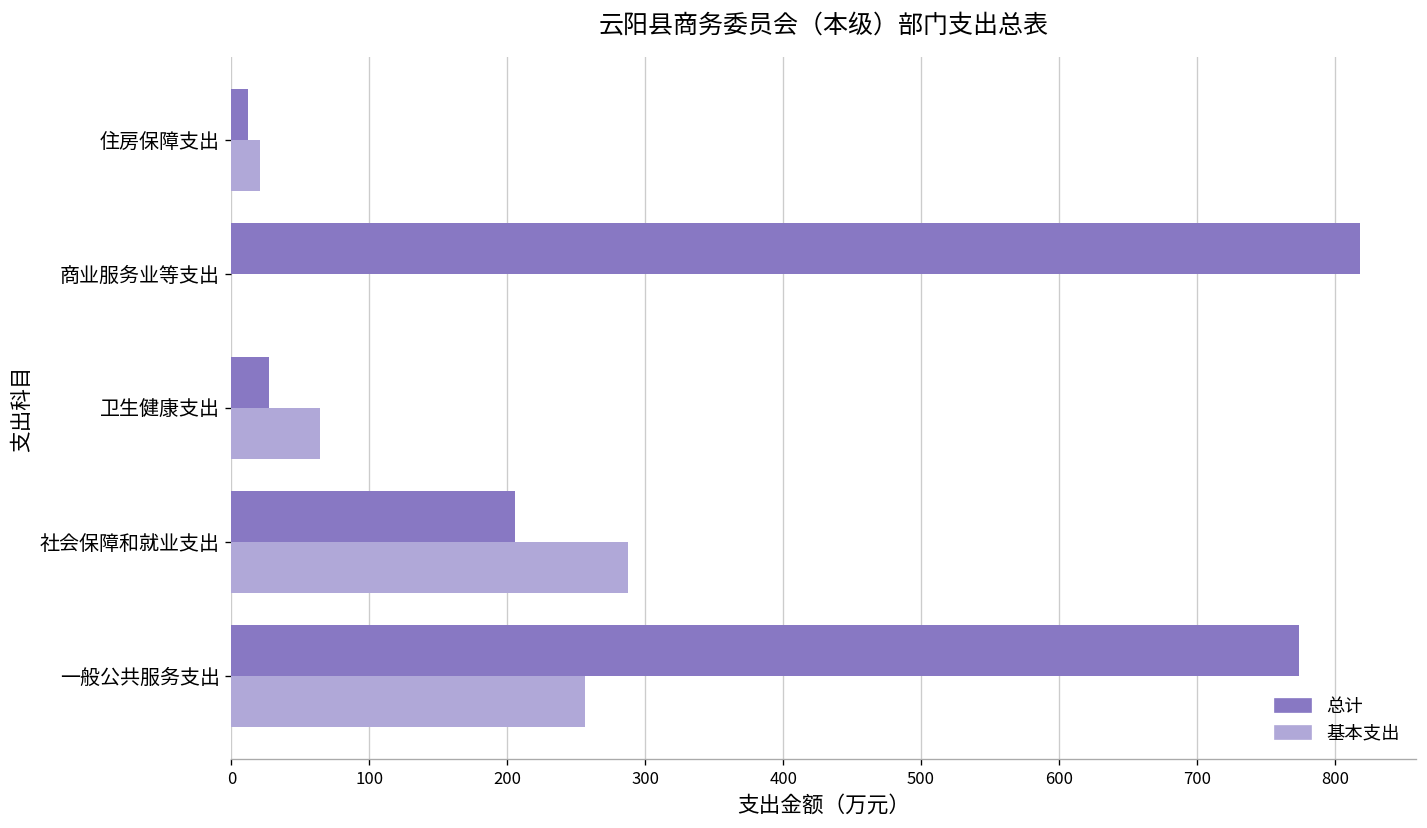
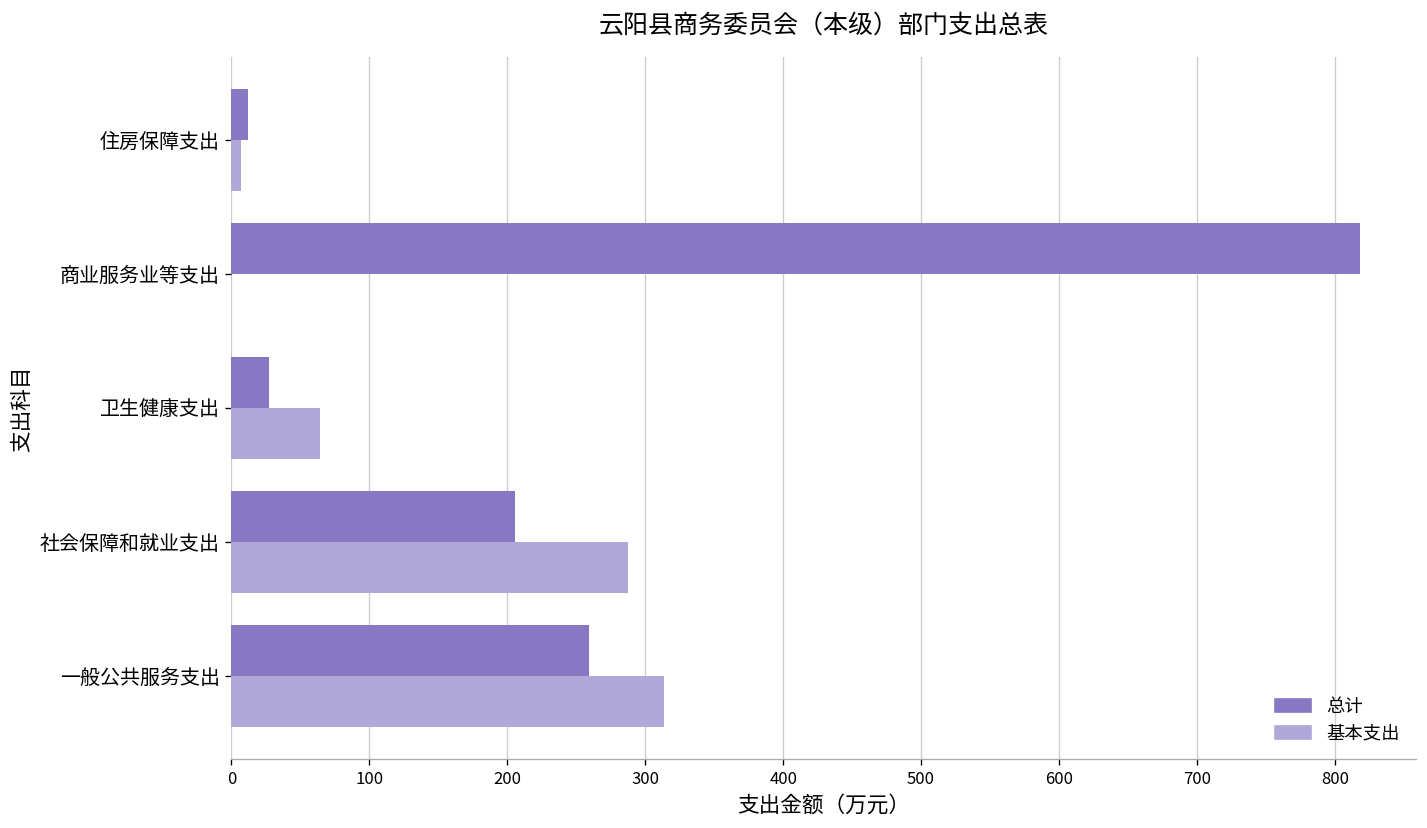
  {
    "总计": {
      "住房保障支出": 12,
      "商业服务业等支出": 818,
      "卫生健康支出": 27,
      "社会保障和就业支出": 206,
-     "一般公共服务支出": 774
+     "一般公共服务支出": 259
    },
    "基本支出": {
-     "住房保障支出": 21,
+     "住房保障支出": 7,
      "商业服务业等支出": 0,
      "卫生健康支出": 64,
      "社会保障和就业支出": 287,
-     "一般公共服务支出": 257
+     "一般公共服务支出": 313
    }
  }
